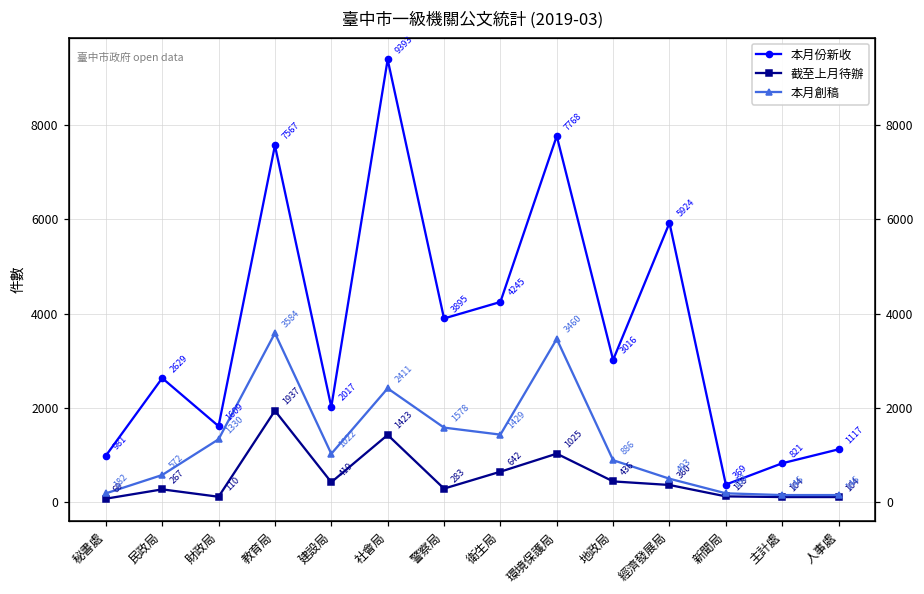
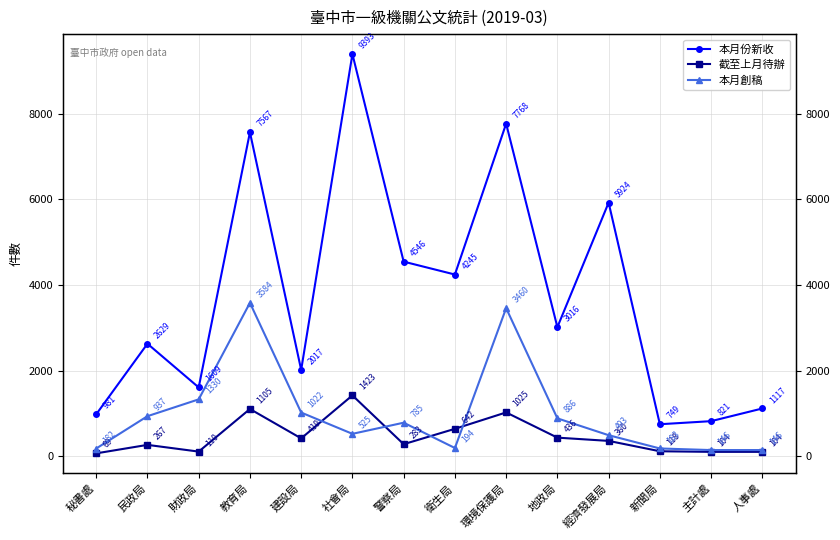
  {
    "本月份新收": {
      "秘書處": 981,
      "民政局": 2629,
      "教育局": 7567,
      "建設局": 2017,
      "社會局": 9393,
-     "警察局": 3895,
+     "警察局": 4546,
      "衛生局": 4245,
      "環境保護局": 7768,
      "地政局": 3016,
      "經濟發展局": 5924,
-     "新聞局": 369,
+     "新聞局": 749,
      "主計處": 821,
      "人事處": 1117
    },
    "截至上月待辦": {
      "財政局": 110,
-     "教育局": 1937,
+     "教育局": 1105,
      "建設局": 419,
      "社會局": 1423,
      "警察局": 283,
      "衛生局": 642,
      "環境保護局": 1025,
      "地政局": 436
    },
    "本月創稿": {
-     "民政局": 572,
+     "民政局": 937,
      "教育局": 3584,
      "建設局": 1022,
-     "社會局": 2411,
-     "警察局": 1578,
-     "衛生局": 1429,
+     "社會局": 525,
+     "警察局": 785,
+     "衛生局": 194,
      "環境保護局": 3460,
      "地政局": 886
    }
  }
